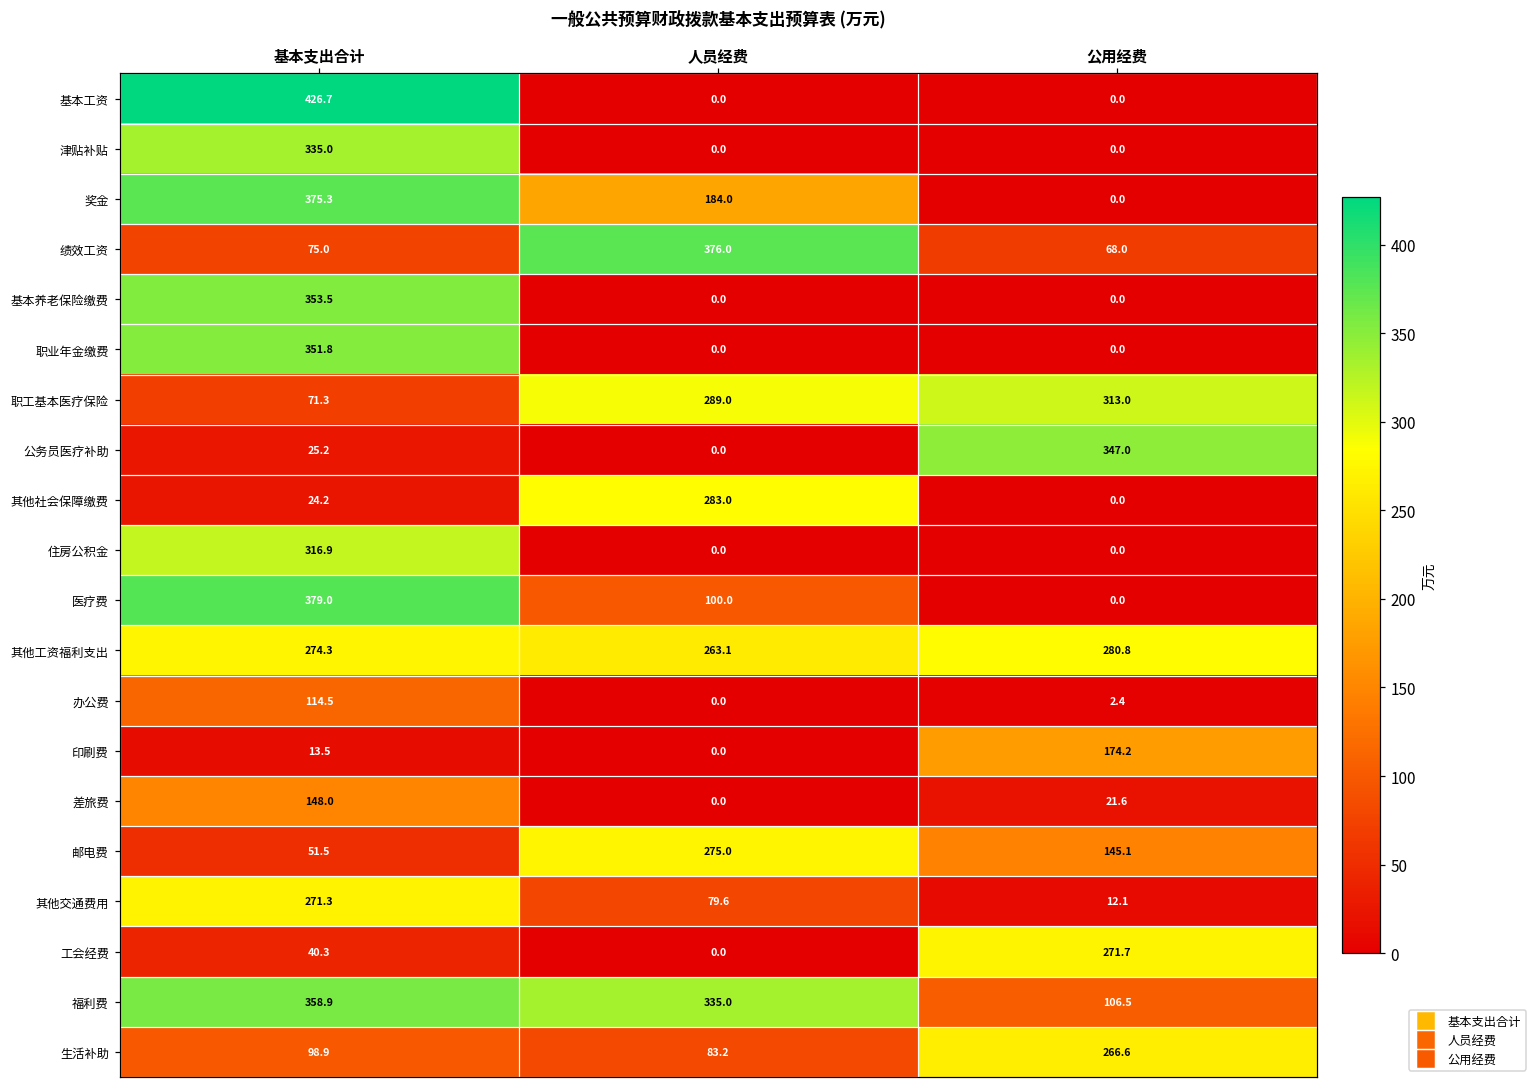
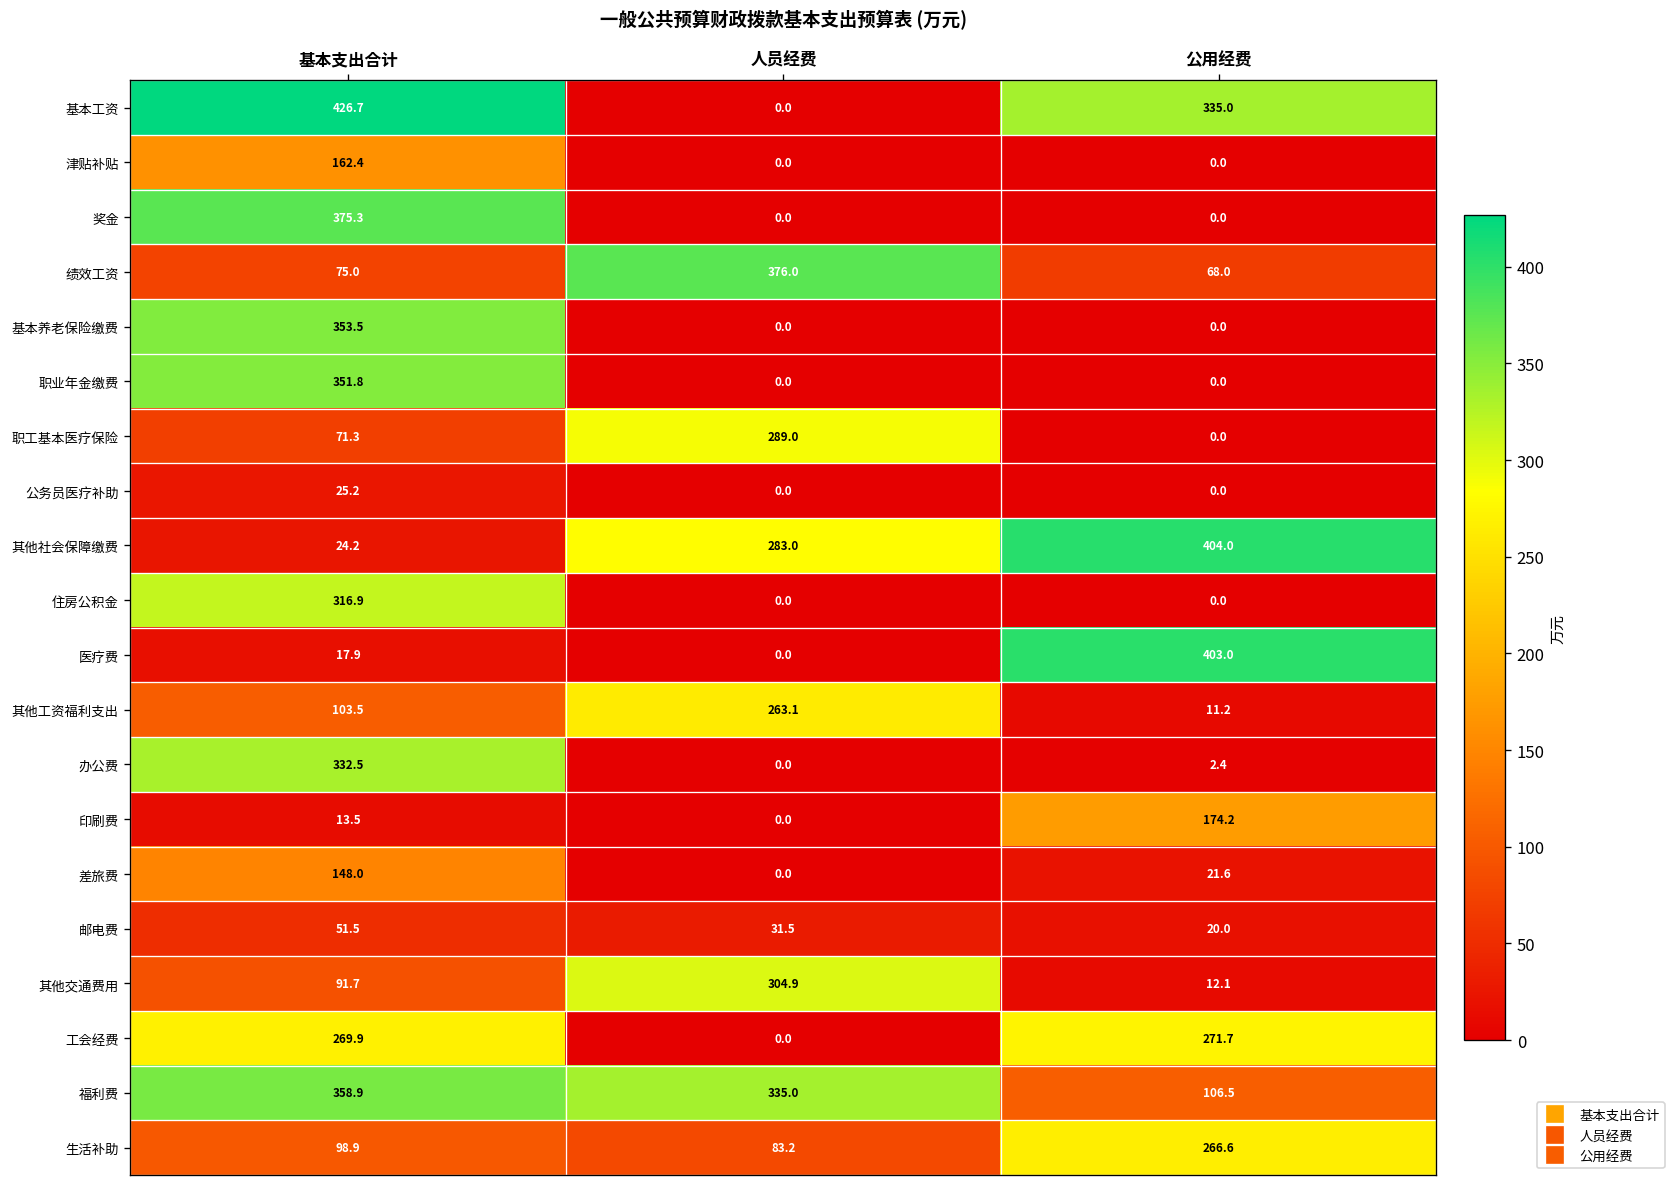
  {
    "基本工资": {
      "基本支出合计": 426.7,
      "人员经费": 0.0,
-     "公用经费": 0.0
+     "公用经费": 335.0
    },
    "津贴补贴": {
-     "基本支出合计": 335.0,
+     "基本支出合计": 162.4,
      "人员经费": 0.0,
      "公用经费": 0.0
    },
    "奖金": {
      "基本支出合计": 375.3,
-     "人员经费": 184.0,
+     "人员经费": 0.0,
      "公用经费": 0.0
    },
    "绩效工资": {
      "基本支出合计": 75.0,
      "人员经费": 376.0,
      "公用经费": 68.0
    },
    "基本养老保险缴费": {
      "基本支出合计": 353.5,
      "人员经费": 0.0,
      "公用经费": 0.0
    },
    "职业年金缴费": {
      "基本支出合计": 351.8,
      "人员经费": 0.0,
      "公用经费": 0.0
    },
    "职工基本医疗保险": {
      "基本支出合计": 71.3,
      "人员经费": 289.0,
-     "公用经费": 313.0
+     "公用经费": 0.0
    },
    "公务员医疗补助": {
      "基本支出合计": 25.2,
      "人员经费": 0.0,
-     "公用经费": 347.0
+     "公用经费": 0.0
    },
    "其他社会保障缴费": {
      "基本支出合计": 24.2,
      "人员经费": 283.0,
-     "公用经费": 0.0
+     "公用经费": 404.0
    },
    "住房公积金": {
      "基本支出合计": 316.9,
      "人员经费": 0.0,
      "公用经费": 0.0
    },
    "医疗费": {
-     "基本支出合计": 379.0,
-     "人员经费": 100.0,
-     "公用经费": 0.0
+     "基本支出合计": 17.9,
+     "人员经费": 0.0,
+     "公用经费": 403.0
    },
    "其他工资福利支出": {
-     "基本支出合计": 274.3,
+     "基本支出合计": 103.5,
      "人员经费": 263.1,
-     "公用经费": 280.8
+     "公用经费": 11.2
    },
    "办公费": {
-     "基本支出合计": 114.5,
+     "基本支出合计": 332.5,
      "人员经费": 0.0,
      "公用经费": 2.4
    },
    "印刷费": {
      "基本支出合计": 13.5,
      "人员经费": 0.0,
      "公用经费": 174.2
    },
    "差旅费": {
      "基本支出合计": 148.0,
      "人员经费": 0.0,
      "公用经费": 21.6
    },
    "邮电费": {
      "基本支出合计": 51.5,
-     "人员经费": 275.0,
-     "公用经费": 145.1
+     "人员经费": 31.5,
+     "公用经费": 20.0
    },
    "其他交通费用": {
-     "基本支出合计": 271.3,
-     "人员经费": 79.6,
+     "基本支出合计": 91.7,
+     "人员经费": 304.9,
      "公用经费": 12.1
    },
    "工会经费": {
-     "基本支出合计": 40.3,
+     "基本支出合计": 269.9,
      "人员经费": 0.0,
      "公用经费": 271.7
    },
    "福利费": {
      "基本支出合计": 358.9,
      "人员经费": 335.0,
      "公用经费": 106.5
    },
    "生活补助": {
      "基本支出合计": 98.9,
      "人员经费": 83.2,
      "公用经费": 266.6
    }
  }
